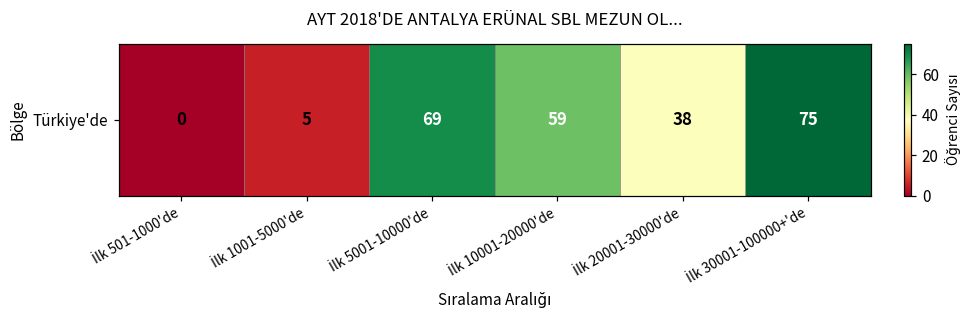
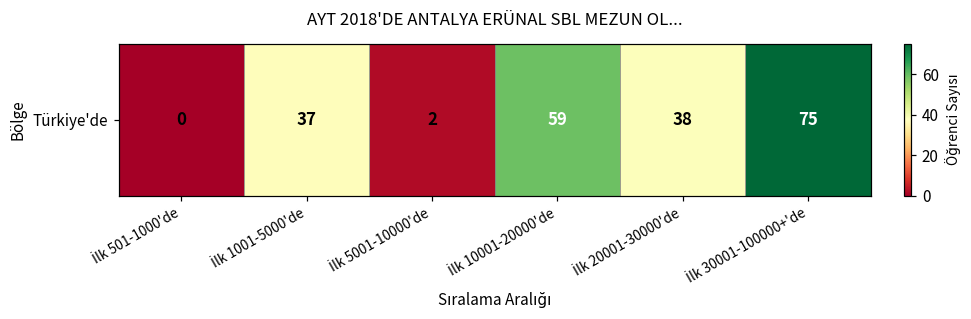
  {
    "Türkiye'de": {
      "İlk 501-1000'de": 0,
-     "İlk 1001-5000'de": 5,
-     "İlk 5001-10000'de": 69,
+     "İlk 1001-5000'de": 37,
+     "İlk 5001-10000'de": 2,
      "İlk 10001-20000'de": 59,
      "İlk 20001-30000'de": 38,
      "İlk 30001-100000+'de": 75
    }
  }
